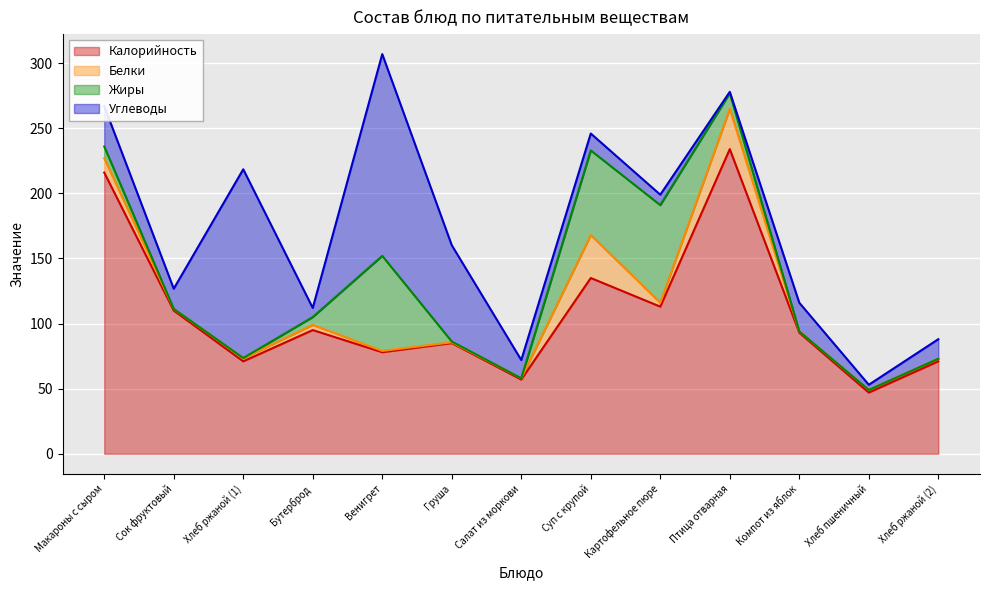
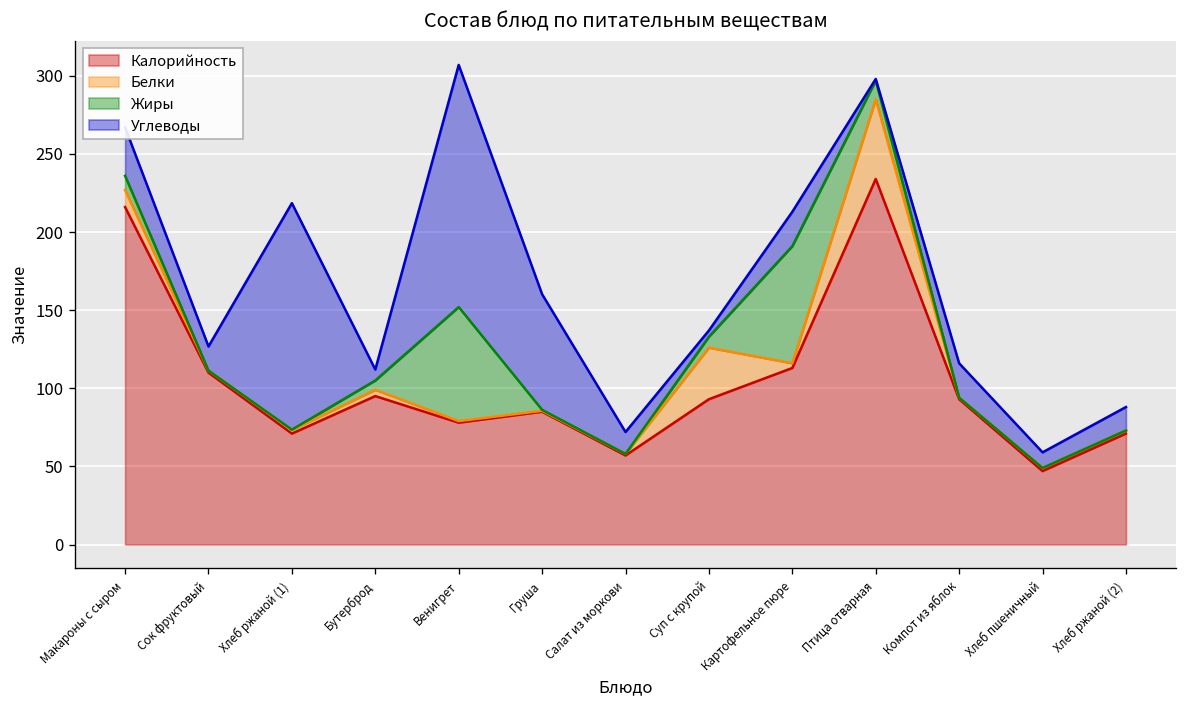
  {
    "Калорийность": {
      "Макароны с сыром": 216,
      "Хлеб ржаной (1)": 71,
      "Бутерброд": 95,
-     "Суп с крупой": 135,
+     "Суп с крупой": 93,
      "Картофельное пюре": 113,
      "Птица отварная": 234,
      "Хлеб пшеничный": 47,
      "Хлеб ржаной (2)": 71
    },
    "Белки": {
      "Макароны с сыром": 11,
      "Бутерброд": 4,
      "Суп с крупой": 33,
      "Картофельное пюре": 3,
-     "Птица отварная": 31
+     "Птица отварная": 51
    },
    "Жиры": {
      "Макароны с сыром": 9,
      "Бутерброд": 6,
      "Венигрет": 73,
-     "Суп с крупой": 65,
+     "Суп с крупой": 7,
      "Картофельное пюре": 75
    },
    "Углеводы": {
      "Сок фруктовый": 15,
      "Хлеб ржаной (1)": 145,
      "Бутерброд": 7,
      "Венигрет": 155,
      "Груша": 74,
      "Салат из моркови": 14,
-     "Суп с крупой": 13,
-     "Картофельное пюре": 8,
+     "Суп с крупой": 4,
+     "Картофельное пюре": 22,
      "Компот из яблок": 22,
-     "Хлеб пшеничный": 4,
+     "Хлеб пшеничный": 10,
      "Хлеб ржаной (2)": 15
    }
  }
